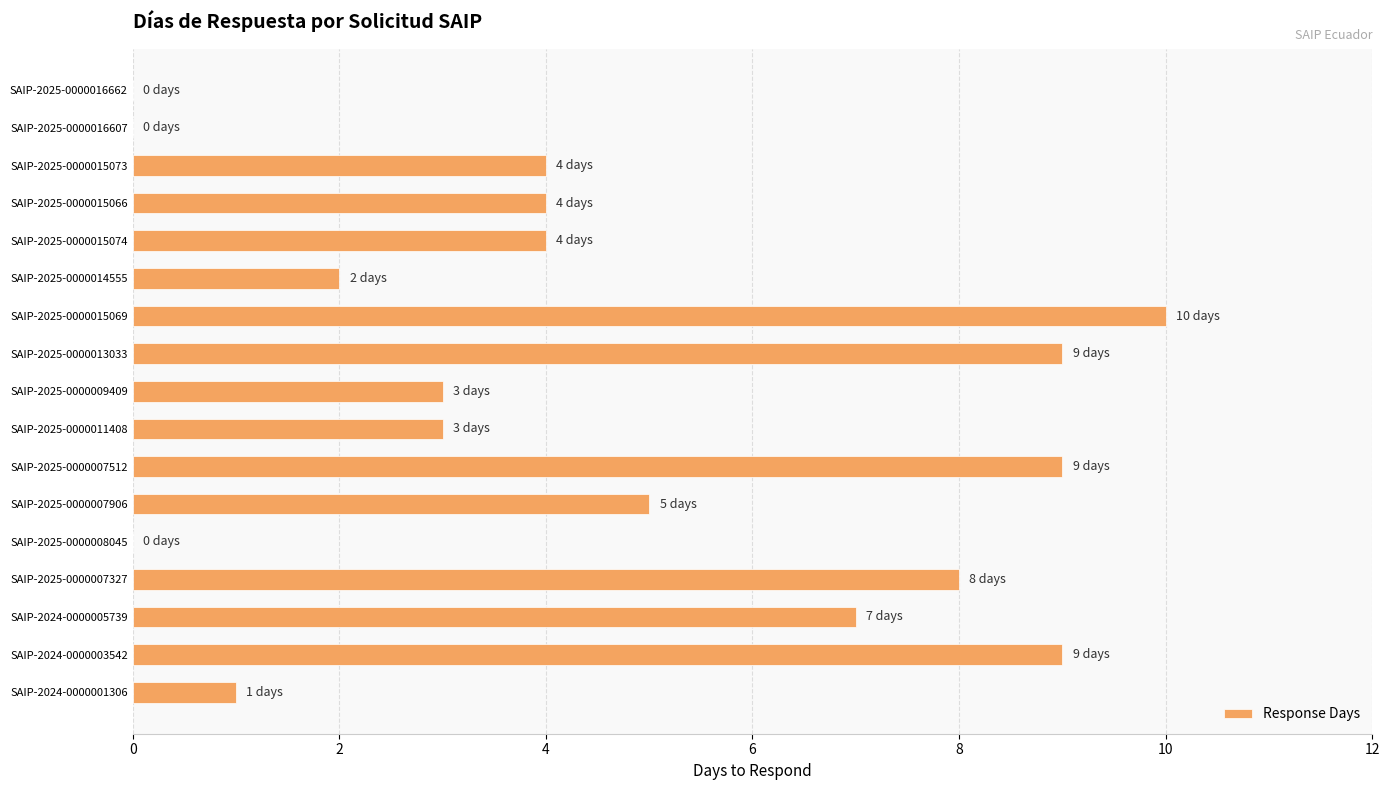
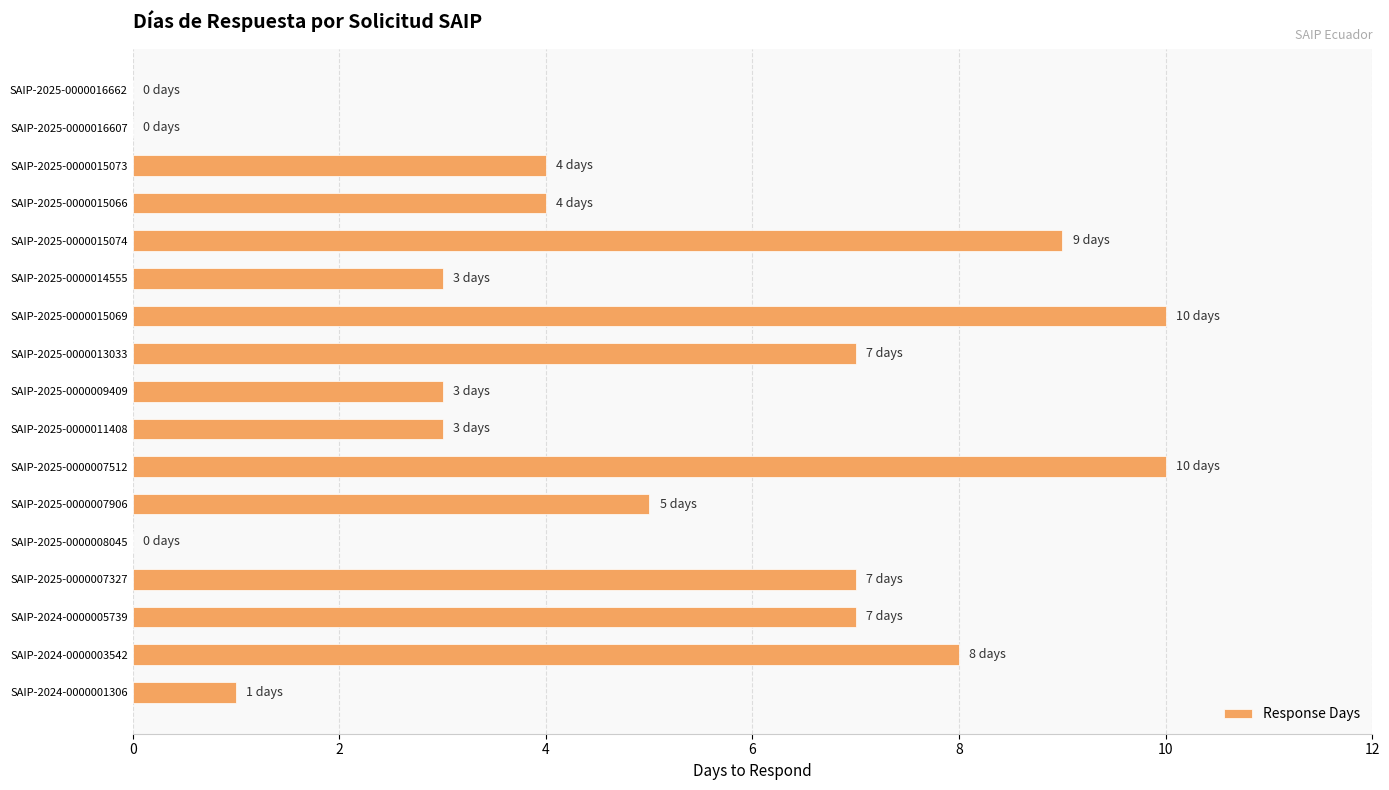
  {
    "SAIP-2025-0000016662": 0,
    "SAIP-2025-0000016607": 0,
    "SAIP-2025-0000015073": 4,
    "SAIP-2025-0000015066": 4,
-   "SAIP-2025-0000015074": 4,
-   "SAIP-2025-0000014555": 2,
+   "SAIP-2025-0000015074": 9,
+   "SAIP-2025-0000014555": 3,
    "SAIP-2025-0000015069": 10,
-   "SAIP-2025-0000013033": 9,
+   "SAIP-2025-0000013033": 7,
    "SAIP-2025-0000009409": 3,
    "SAIP-2025-0000011408": 3,
-   "SAIP-2025-0000007512": 9,
+   "SAIP-2025-0000007512": 10,
    "SAIP-2025-0000007906": 5,
    "SAIP-2025-0000008045": 0,
-   "SAIP-2025-0000007327": 8,
+   "SAIP-2025-0000007327": 7,
    "SAIP-2024-0000005739": 7,
-   "SAIP-2024-0000003542": 9,
+   "SAIP-2024-0000003542": 8,
    "SAIP-2024-0000001306": 1
  }
